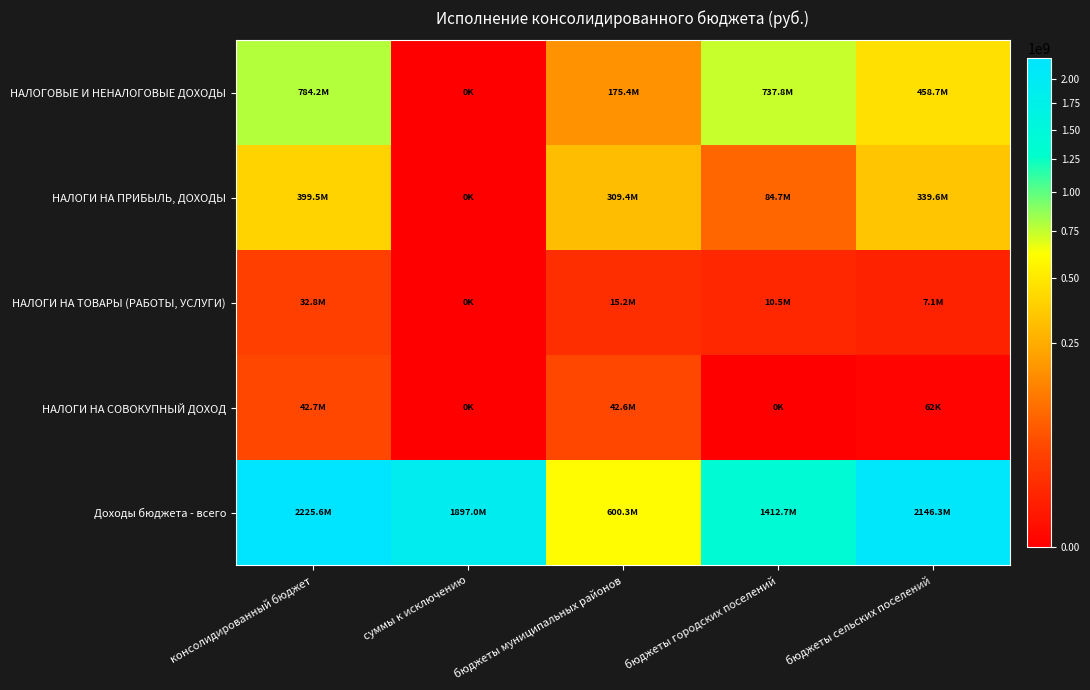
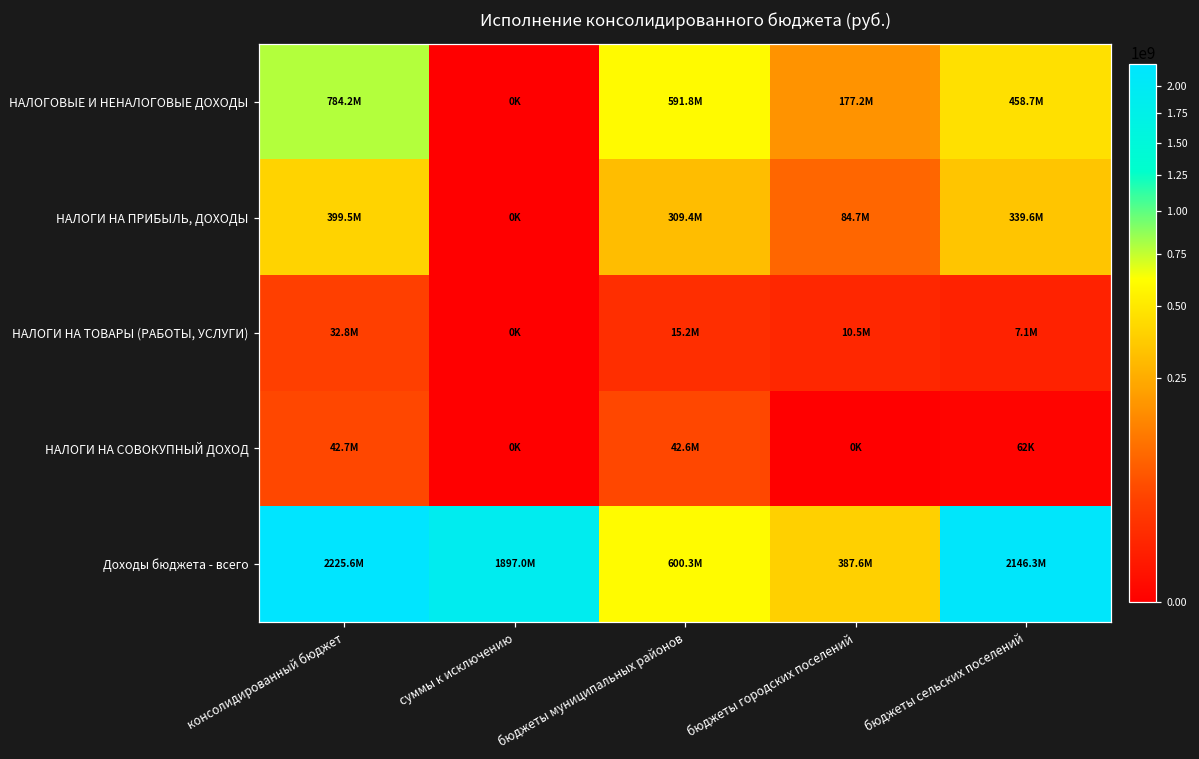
  {
    "НАЛОГОВЫЕ И НЕНАЛОГОВЫЕ ДОХОДЫ": {
      "консолидированный бюджет": "784.2M",
      "суммы к исключению": "0K",
-     "бюджеты муниципальных районов": "175.4M",
-     "бюджеты городских поселений": "737.8M",
+     "бюджеты муниципальных районов": "591.8M",
+     "бюджеты городских поселений": "177.2M",
      "бюджеты сельских поселений": "458.7M"
    },
    "НАЛОГИ НА ПРИБЫЛЬ, ДОХОДЫ": {
      "консолидированный бюджет": "399.5M",
      "суммы к исключению": "0K",
      "бюджеты муниципальных районов": "309.4M",
      "бюджеты городских поселений": "84.7M",
      "бюджеты сельских поселений": "339.6M"
    },
    "НАЛОГИ НА ТОВАРЫ (РАБОТЫ, УСЛУГИ)": {
      "консолидированный бюджет": "32.8M",
      "суммы к исключению": "0K",
      "бюджеты муниципальных районов": "15.2M",
      "бюджеты городских поселений": "10.5M",
      "бюджеты сельских поселений": "7.1M"
    },
    "НАЛОГИ НА СОВОКУПНЫЙ ДОХОД": {
      "консолидированный бюджет": "42.7M",
      "суммы к исключению": "0K",
      "бюджеты муниципальных районов": "42.6M",
      "бюджеты городских поселений": "0K",
      "бюджеты сельских поселений": "62K"
    },
    "Доходы бюджета - всего": {
      "консолидированный бюджет": "2225.6M",
      "суммы к исключению": "1897.0M",
      "бюджеты муниципальных районов": "600.3M",
-     "бюджеты городских поселений": "1412.7M",
+     "бюджеты городских поселений": "387.6M",
      "бюджеты сельских поселений": "2146.3M"
    }
  }
